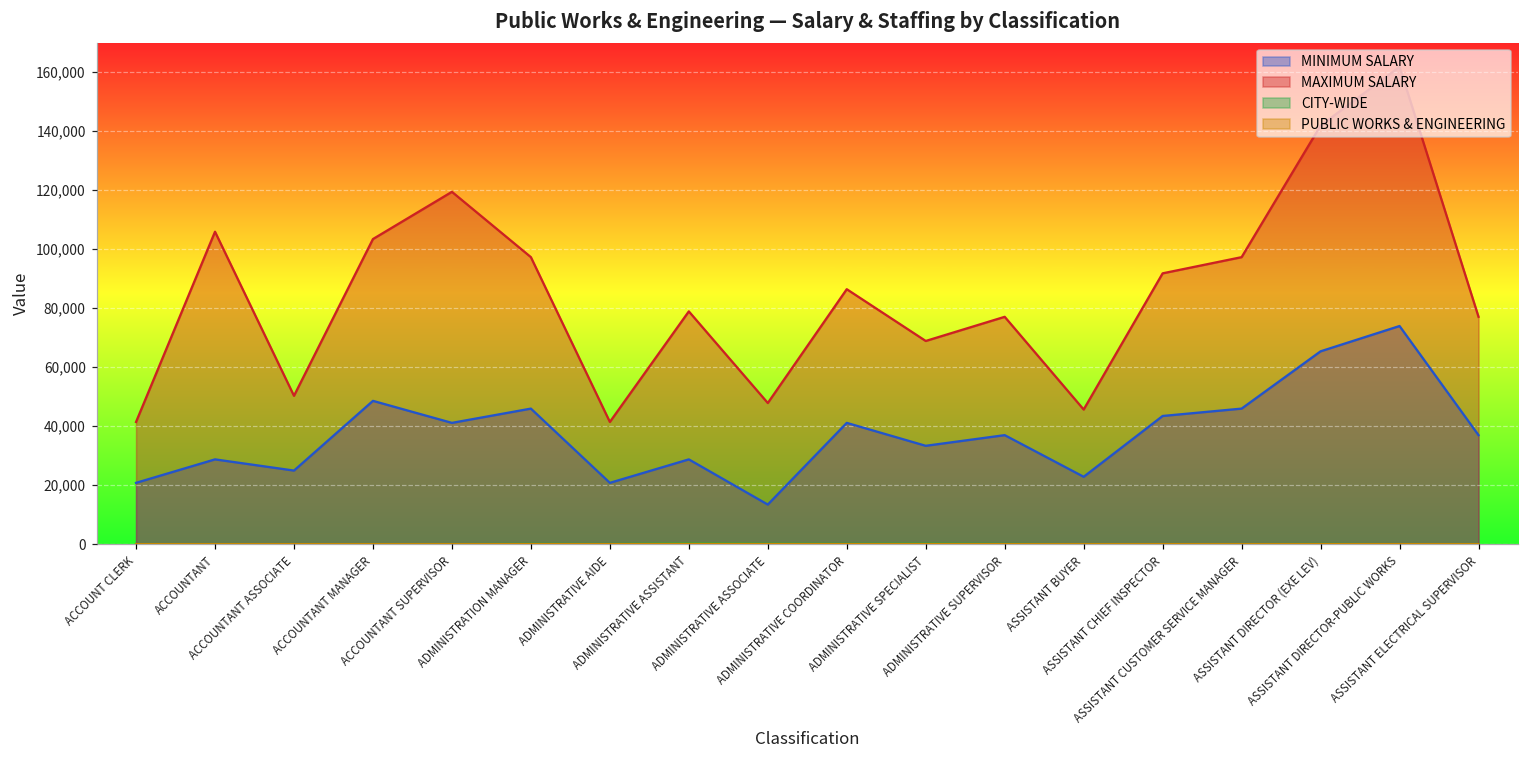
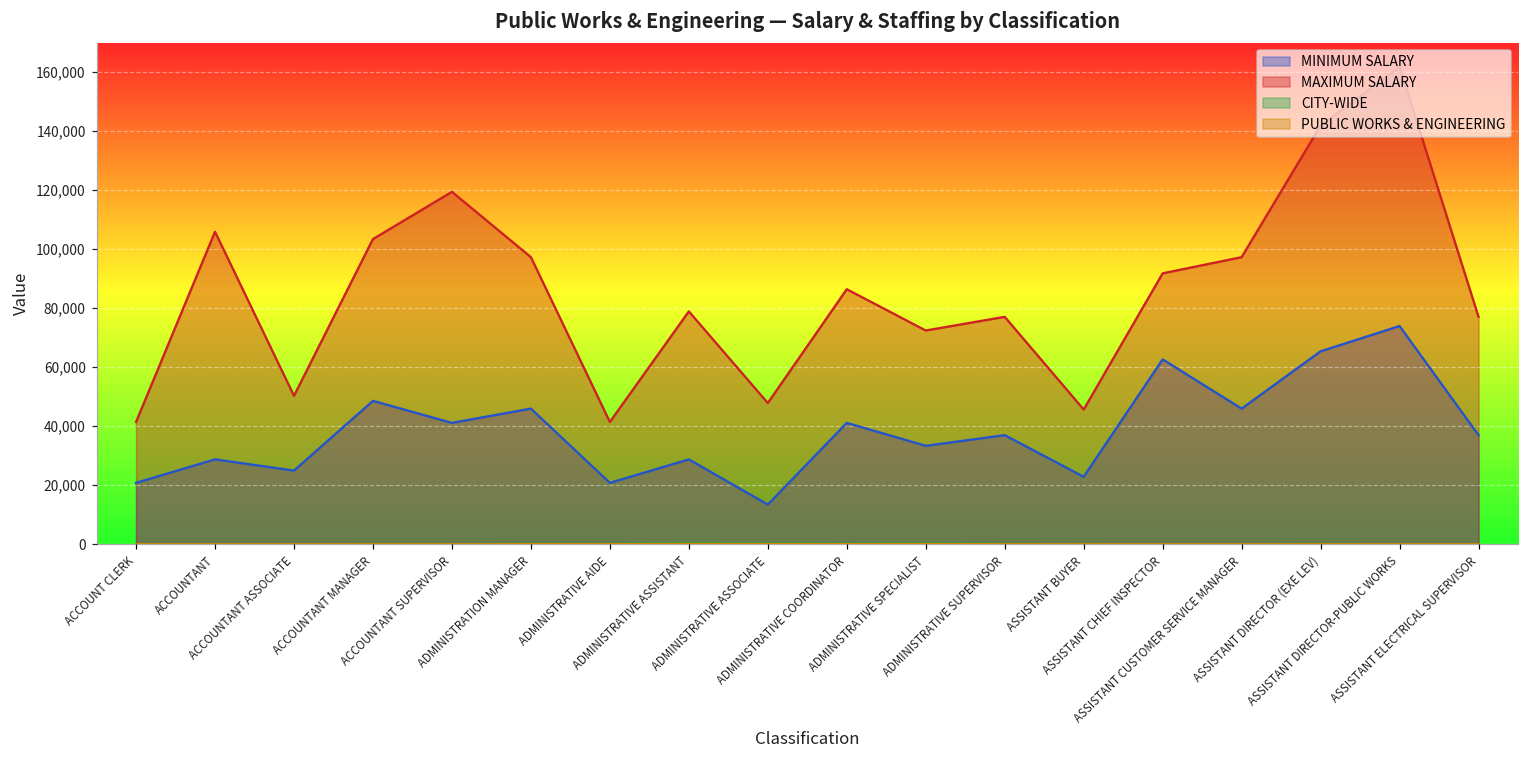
  {
    "MINIMUM SALARY": {
      "ACCOUNT CLERK": "21,000",
      "ACCOUNTANT": "29,000",
      "ACCOUNTANT ASSOCIATE": "25,000",
      "ACCOUNTANT MANAGER": "49,000",
      "ACCOUNTANT SUPERVISOR": "41,000",
      "ADMINISTRATION MANAGER": "46,000",
      "ADMINISTRATIVE AIDE": "21,000",
      "ADMINISTRATIVE ASSISTANT": "29,000",
      "ADMINISTRATIVE ASSOCIATE": "13,000",
      "ADMINISTRATIVE COORDINATOR": "41,000",
      "ADMINISTRATIVE SPECIALIST": "33,000",
      "ADMINISTRATIVE SUPERVISOR": "37,000",
      "ASSISTANT BUYER": "23,000",
-     "ASSISTANT CHIEF INSPECTOR": "43,000",
+     "ASSISTANT CHIEF INSPECTOR": "63,000",
      "ASSISTANT CUSTOMER SERVICE MANAGER": "46,000",
      "ASSISTANT DIRECTOR (EXE LEV)": "65,000",
      "ASSISTANT DIRECTOR-PUBLIC WORKS": "74,000",
      "ASSISTANT ELECTRICAL SUPERVISOR": "37,000"
    },
    "MAXIMUM SALARY": {
      "ACCOUNT CLERK": "41,000",
      "ACCOUNTANT": "106,000",
      "ACCOUNTANT ASSOCIATE": "50,000",
      "ACCOUNTANT MANAGER": "103,000",
      "ACCOUNTANT SUPERVISOR": "119,000",
      "ADMINISTRATION MANAGER": "97,000",
      "ADMINISTRATIVE AIDE": "41,000",
      "ADMINISTRATIVE ASSISTANT": "79,000",
      "ADMINISTRATIVE ASSOCIATE": "48,000",
      "ADMINISTRATIVE COORDINATOR": "86,000",
-     "ADMINISTRATIVE SPECIALIST": "69,000",
+     "ADMINISTRATIVE SPECIALIST": "72,000",
      "ADMINISTRATIVE SUPERVISOR": "77,000",
      "ASSISTANT BUYER": "46,000",
      "ASSISTANT CHIEF INSPECTOR": "92,000",
      "ASSISTANT CUSTOMER SERVICE MANAGER": "97,000",
      "ASSISTANT ELECTRICAL SUPERVISOR": "77,000"
    }
  }
